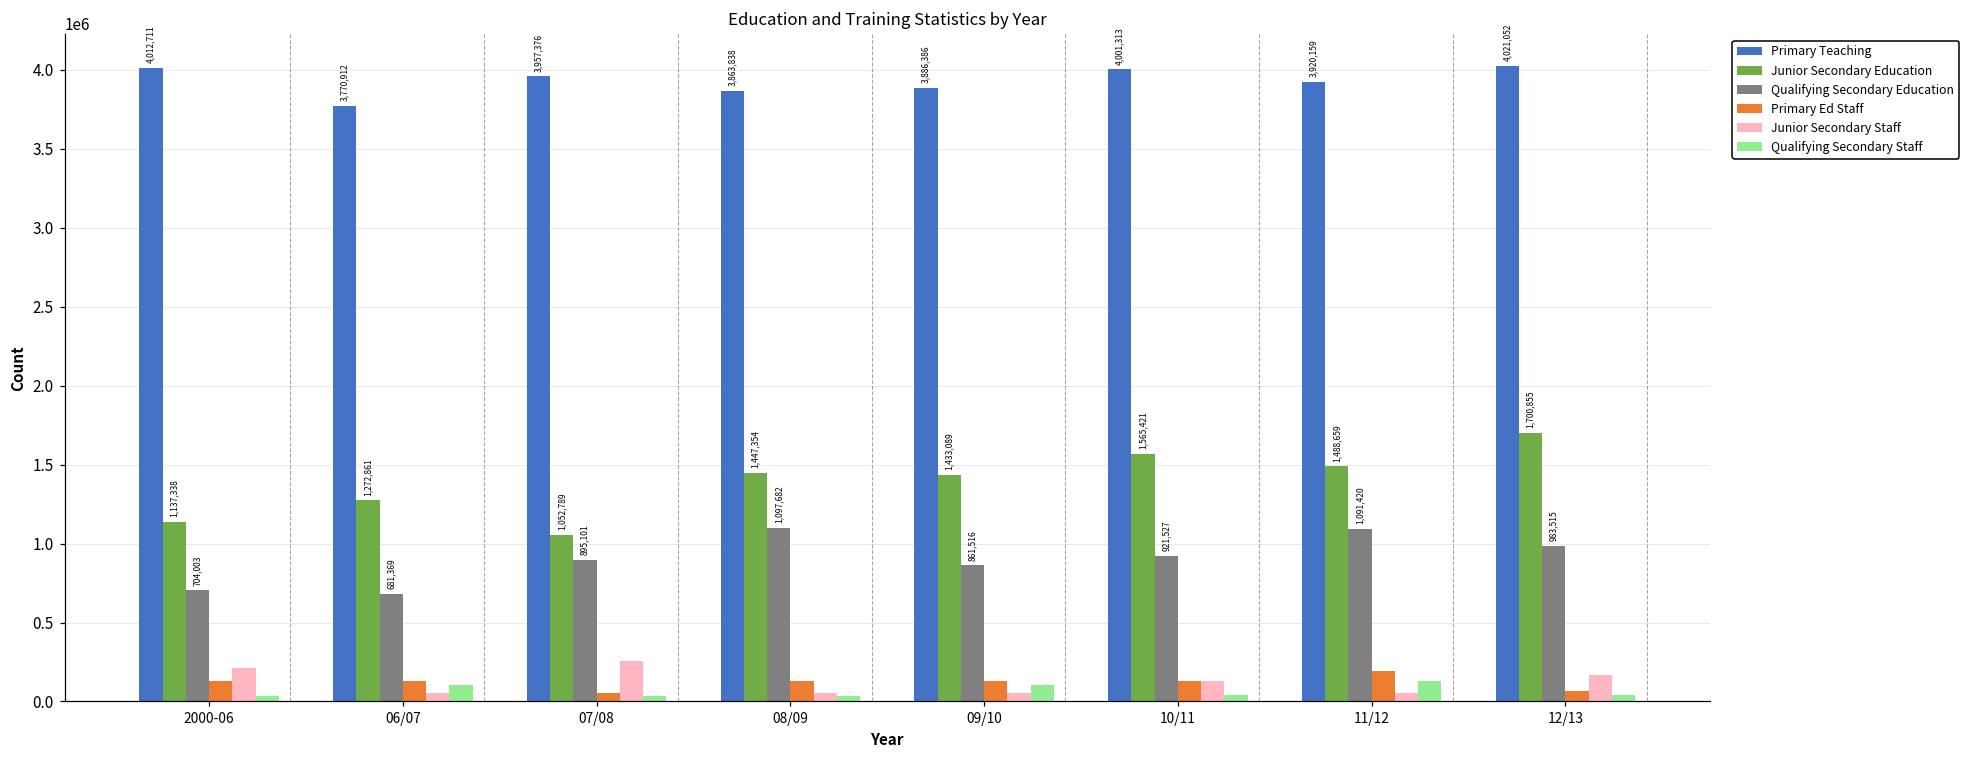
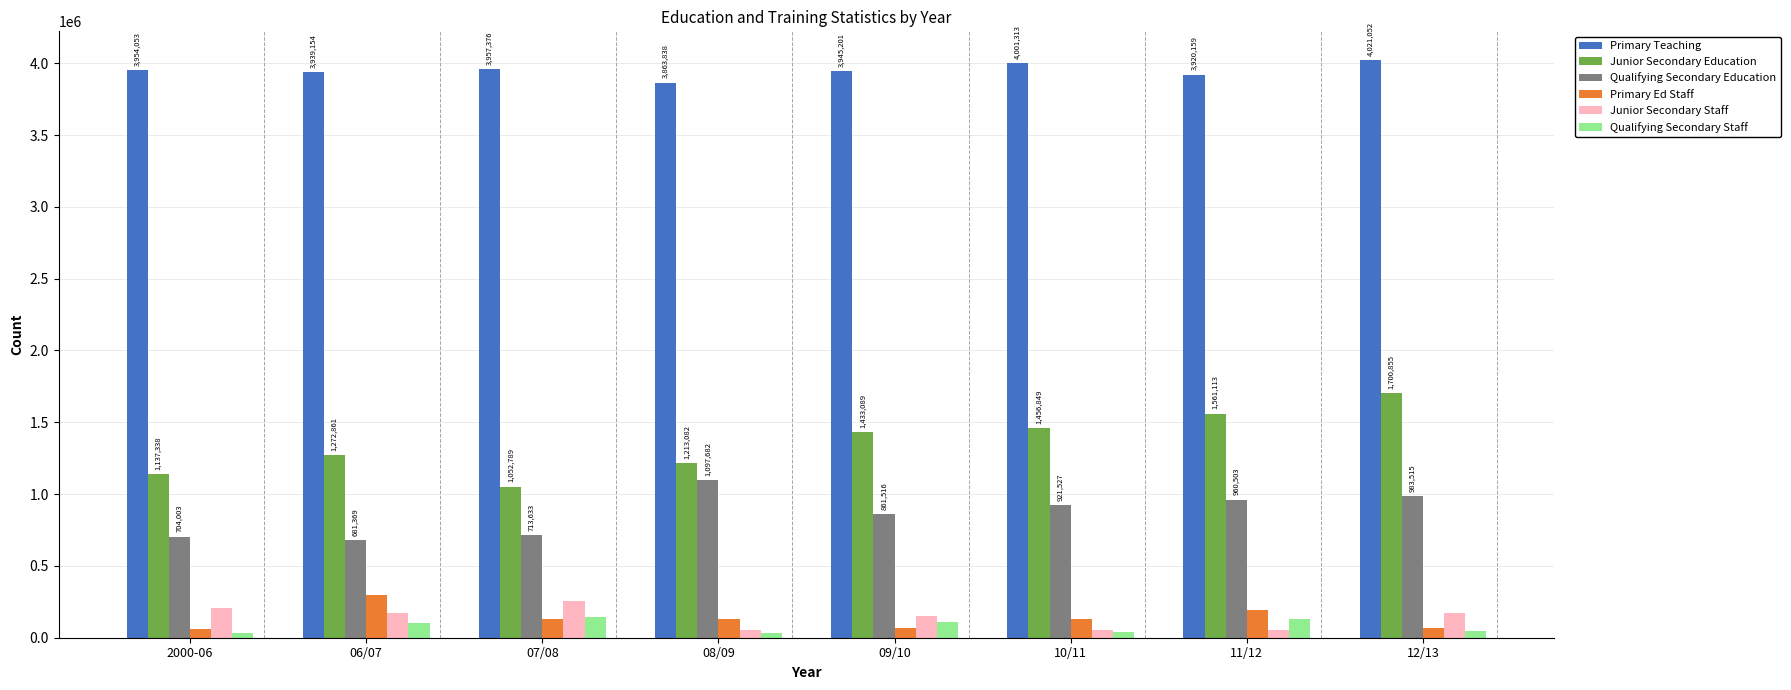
  {
    "Primary Teaching": {
-     "2000-06": "4,012,711",
-     "06/07": "3,770,912",
+     "2000-06": "3,954,053",
+     "06/07": "3,939,154",
      "07/08": "3,957,376",
      "08/09": "3,863,838",
-     "09/10": "3,886,386",
+     "09/10": "3,945,201",
      "10/11": "4,001,313",
      "11/12": "3,920,159",
      "12/13": "4,021,052"
    },
    "Junior Secondary Education": {
      "2000-06": "1,137,338",
      "06/07": "1,272,861",
      "07/08": "1,052,789",
-     "08/09": "1,447,354",
+     "08/09": "1,213,082",
      "09/10": "1,433,089",
-     "10/11": "1,565,421",
-     "11/12": "1,488,659",
+     "10/11": "1,456,849",
+     "11/12": "1,561,113",
      "12/13": "1,700,855"
    },
    "Qualifying Secondary Education": {
      "2000-06": "704,003",
      "06/07": "681,369",
-     "07/08": "895,101",
+     "07/08": "713,633",
      "08/09": "1,097,682",
      "09/10": "861,516",
      "10/11": "921,527",
-     "11/12": "1,091,420",
+     "11/12": "960,503",
      "12/13": "983,515"
    },
    "Primary Ed Staff": {
-     "2000-06": "130000",
-     "06/07": "130000",
-     "07/08": "50000",
+     "2000-06": "60000",
+     "06/07": "300000",
+     "07/08": "130000",
      "08/09": "130000",
-     "09/10": "130000",
+     "09/10": "70000",
      "10/11": "130000",
      "11/12": "200000",
      "12/13": "70000"
    },
    "Junior Secondary Staff": {
      "2000-06": "210000",
-     "06/07": "50000",
+     "06/07": "170000",
      "07/08": "260000",
      "08/09": "50000",
-     "09/10": "60000",
-     "10/11": "130000",
+     "09/10": "150000",
+     "10/11": "60000",
      "11/12": "60000",
      "12/13": "170000"
    },
    "Qualifying Secondary Staff": {
      "2000-06": "30000",
      "06/07": "100000",
-     "07/08": "40000",
+     "07/08": "140000",
      "08/09": "40000",
      "09/10": "110000",
      "10/11": "40000",
      "11/12": "130000",
      "12/13": "40000"
    }
  }
